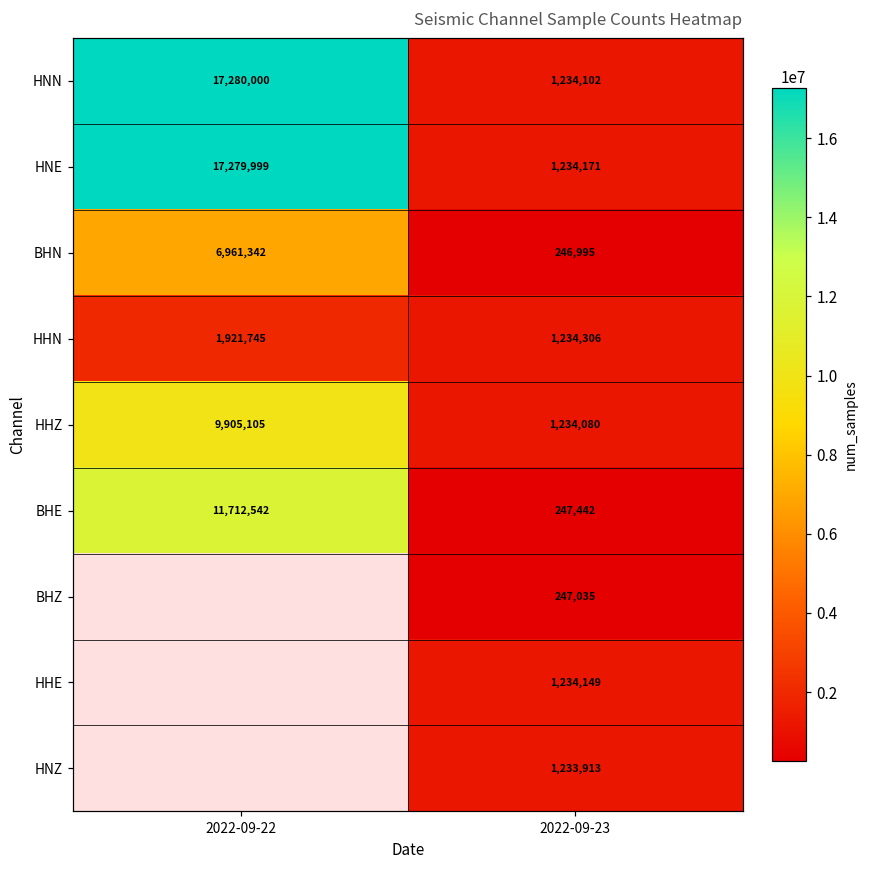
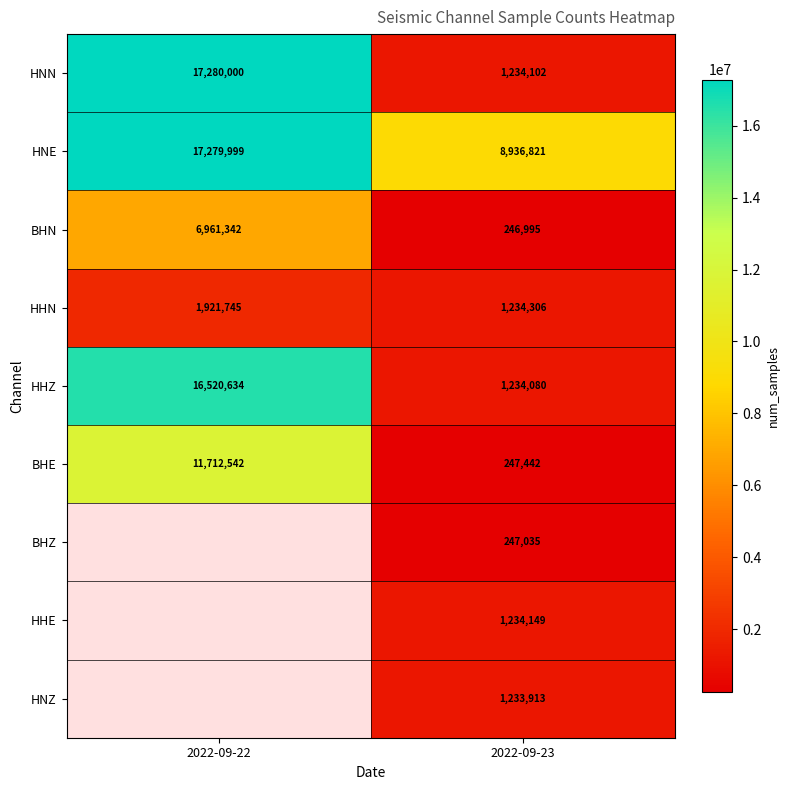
  {
    "HNN": {
      "2022-09-22": "17,280,000",
      "2022-09-23": "1,234,102"
    },
    "HNE": {
      "2022-09-22": "17,279,999",
-     "2022-09-23": "1,234,171"
+     "2022-09-23": "8,936,821"
    },
    "BHN": {
      "2022-09-22": "6,961,342",
      "2022-09-23": "246,995"
    },
    "HHN": {
      "2022-09-22": "1,921,745",
      "2022-09-23": "1,234,306"
    },
    "HHZ": {
-     "2022-09-22": "9,905,105",
+     "2022-09-22": "16,520,634",
      "2022-09-23": "1,234,080"
    },
    "BHE": {
      "2022-09-22": "11,712,542",
      "2022-09-23": "247,442"
    },
    "BHZ": {
      "2022-09-23": "247,035"
    },
    "HHE": {
      "2022-09-23": "1,234,149"
    },
    "HNZ": {
      "2022-09-23": "1,233,913"
    }
  }
